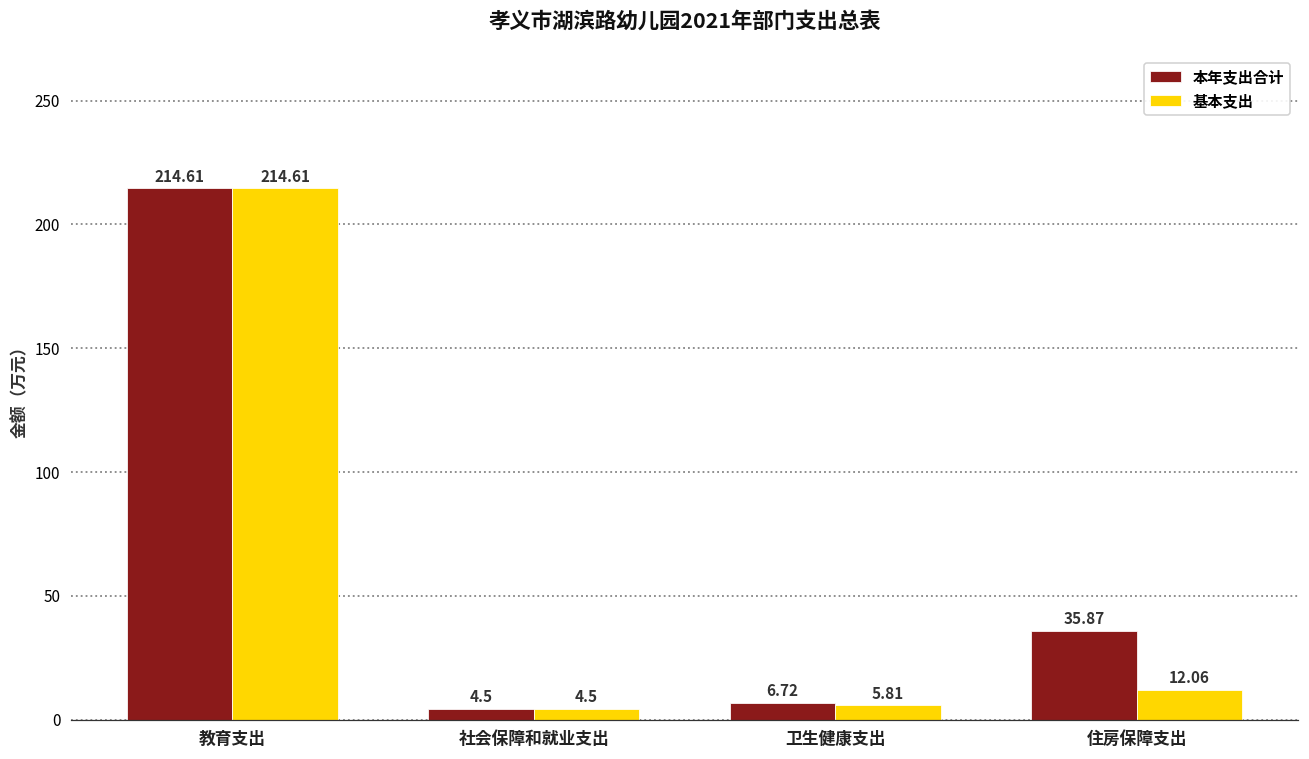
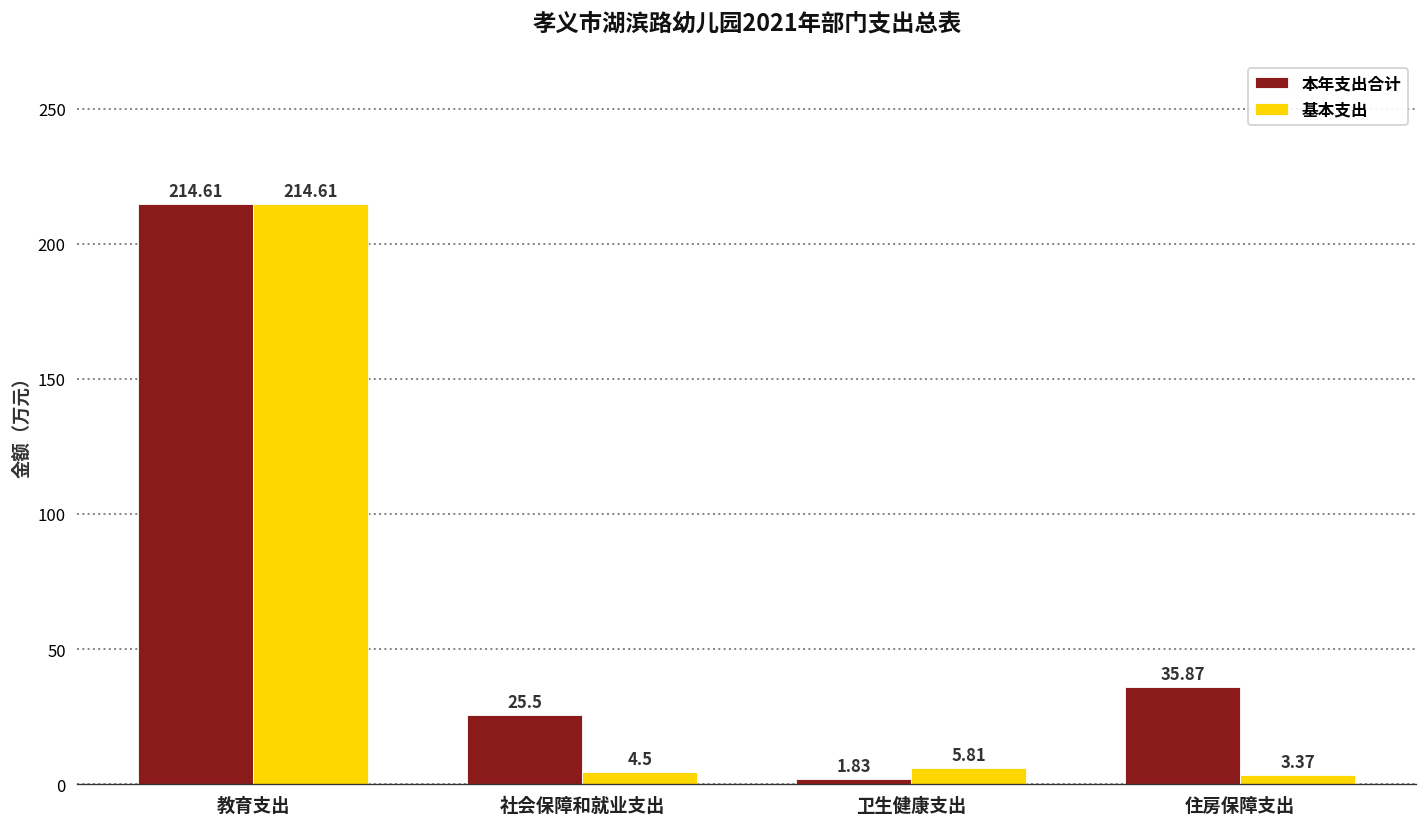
  {
    "本年支出合计": {
      "教育支出": 214.61,
-     "社会保障和就业支出": 4.5,
-     "卫生健康支出": 6.72,
+     "社会保障和就业支出": 25.5,
+     "卫生健康支出": 1.83,
      "住房保障支出": 35.87
    },
    "基本支出": {
      "教育支出": 214.61,
      "社会保障和就业支出": 4.5,
      "卫生健康支出": 5.81,
-     "住房保障支出": 12.06
+     "住房保障支出": 3.37
    }
  }
